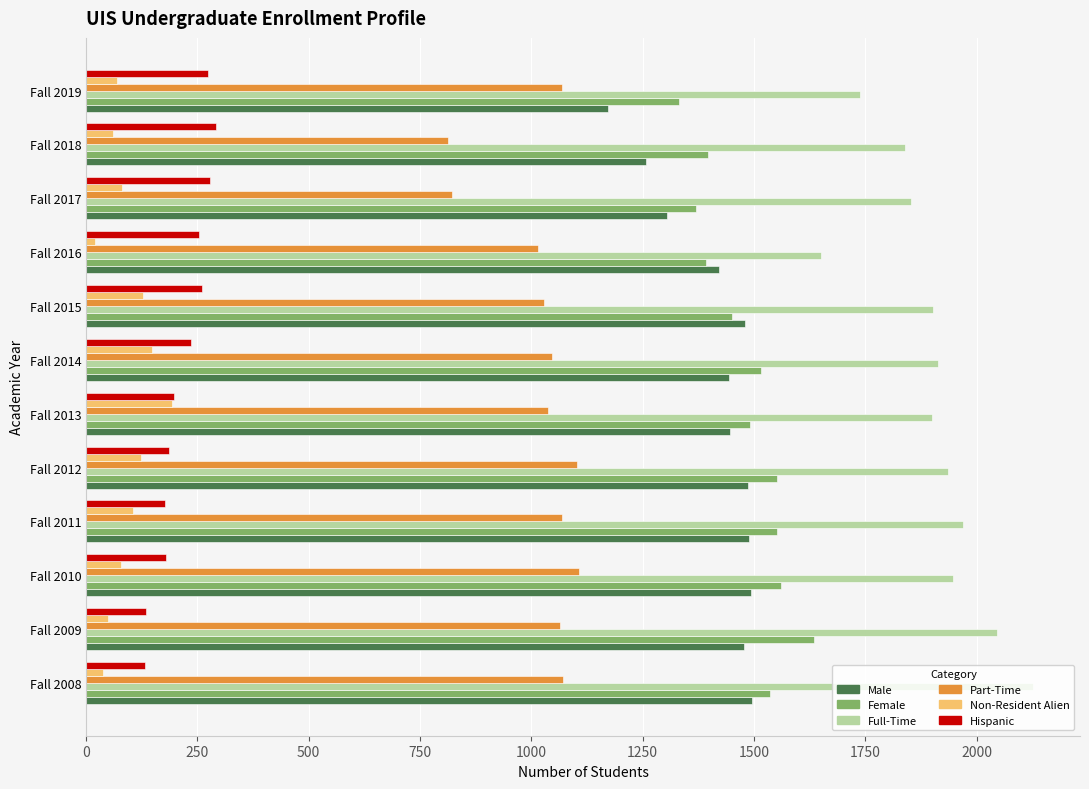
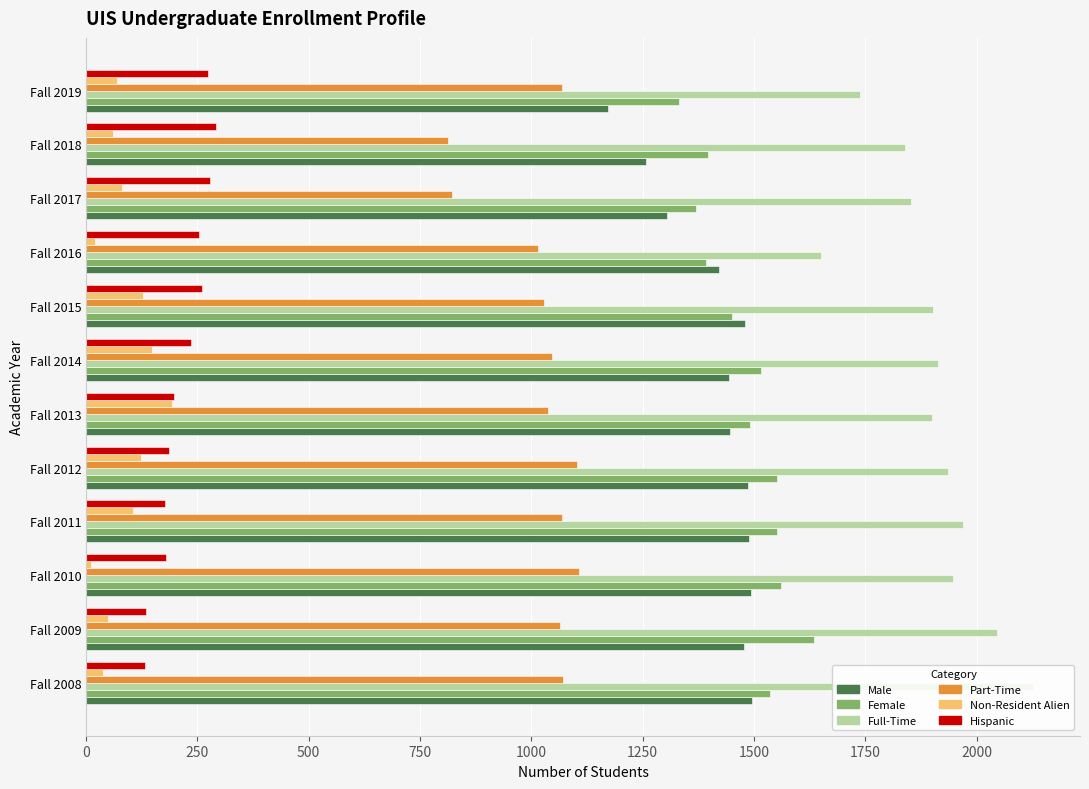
  {
    "Male": {
      "Fall 2019": 1170,
      "Fall 2018": 1260,
      "Fall 2017": 1310,
      "Fall 2016": 1420,
      "Fall 2015": 1480,
      "Fall 2014": 1440,
      "Fall 2013": 1450,
      "Fall 2012": 1490,
      "Fall 2011": 1490,
      "Fall 2010": 1490,
      "Fall 2009": 1480,
      "Fall 2008": 1500
    },
    "Female": {
      "Fall 2019": 1330,
      "Fall 2018": 1400,
      "Fall 2017": 1370,
      "Fall 2016": 1390,
      "Fall 2015": 1450,
      "Fall 2014": 1520,
      "Fall 2013": 1490,
      "Fall 2012": 1550,
      "Fall 2011": 1550,
      "Fall 2010": 1560,
      "Fall 2009": 1640,
      "Fall 2008": 1540
    },
    "Full-Time": {
      "Fall 2019": 1740,
      "Fall 2018": 1840,
      "Fall 2017": 1850,
      "Fall 2016": 1650,
      "Fall 2015": 1900,
      "Fall 2014": 1910,
      "Fall 2013": 1900,
      "Fall 2012": 1940,
      "Fall 2011": 1970,
      "Fall 2010": 1950,
      "Fall 2009": 2050
    },
    "Part-Time": {
      "Fall 2019": 1070,
      "Fall 2018": 810,
      "Fall 2017": 820,
      "Fall 2016": 1020,
      "Fall 2015": 1030,
      "Fall 2014": 1050,
      "Fall 2013": 1040,
      "Fall 2012": 1100,
      "Fall 2011": 1070,
      "Fall 2010": 1110,
      "Fall 2009": 1070,
      "Fall 2008": 1070
    },
    "Non-Resident Alien": {
      "Fall 2019": 70,
      "Fall 2018": 60,
      "Fall 2017": 80,
      "Fall 2016": 20,
      "Fall 2015": 130,
      "Fall 2014": 150,
      "Fall 2013": 190,
      "Fall 2012": 120,
      "Fall 2011": 110,
-     "Fall 2010": 80,
+     "Fall 2010": 10,
      "Fall 2009": 50,
      "Fall 2008": 40
    },
    "Hispanic": {
      "Fall 2019": 270,
      "Fall 2018": 290,
      "Fall 2017": 280,
      "Fall 2016": 250,
      "Fall 2015": 260,
      "Fall 2014": 240,
      "Fall 2013": 200,
      "Fall 2012": 190,
      "Fall 2011": 180,
      "Fall 2010": 180,
      "Fall 2009": 140,
      "Fall 2008": 130
    }
  }
